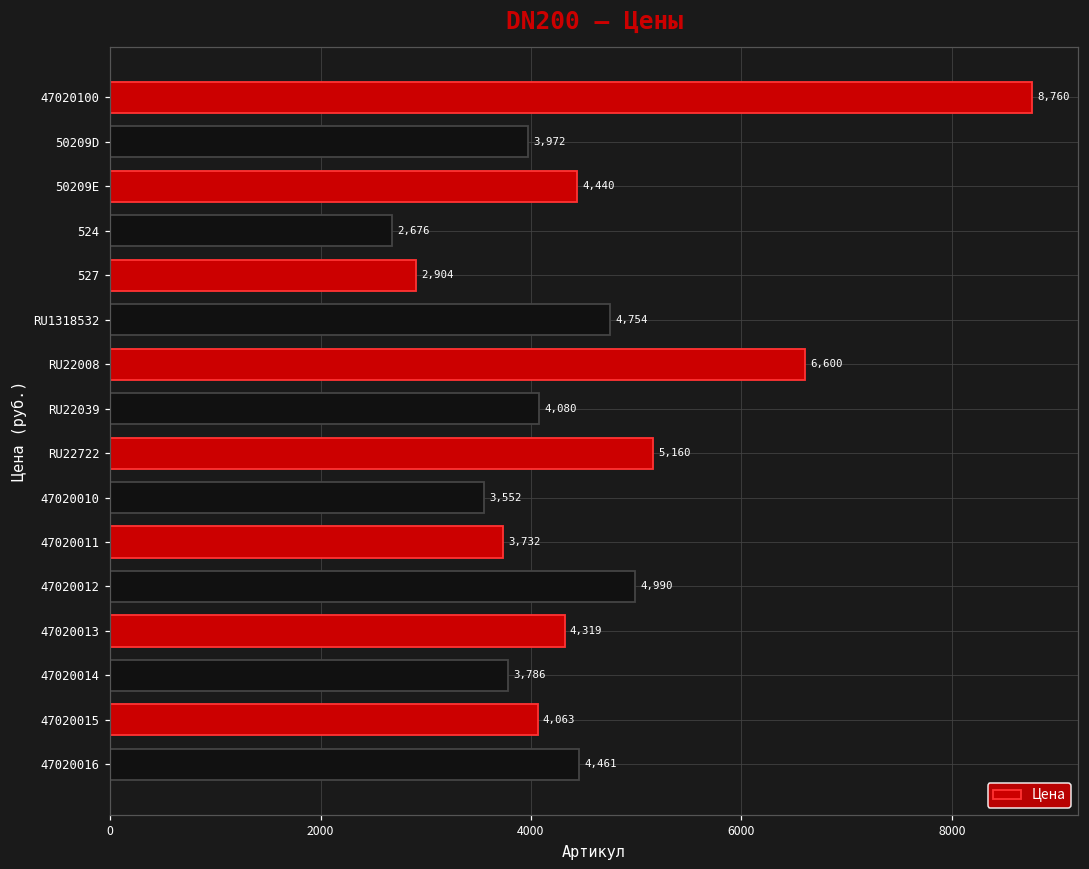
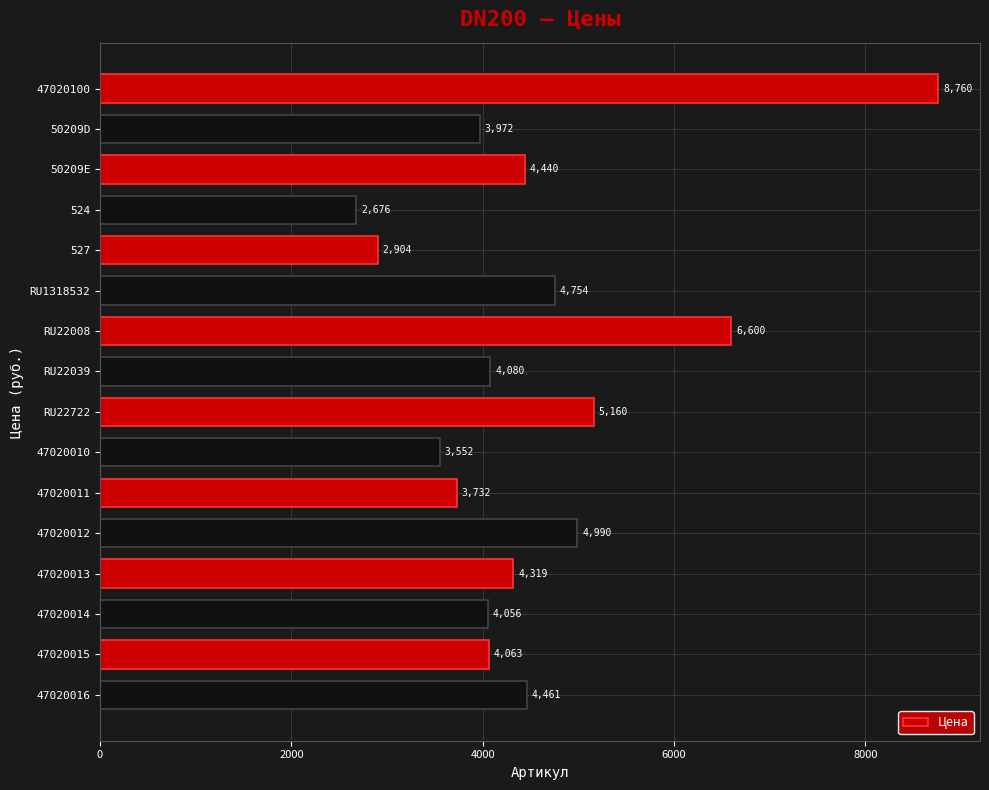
  {
    "47020100": "8,760",
    "50209D": "3,972",
    "50209E": "4,440",
    "524": "2,676",
    "527": "2,904",
    "RU1318532": "4,754",
    "RU22008": "6,600",
    "RU22039": "4,080",
    "RU22722": "5,160",
    "47020010": "3,552",
    "47020011": "3,732",
    "47020012": "4,990",
    "47020013": "4,319",
-   "47020014": "3,786",
+   "47020014": "4,056",
    "47020015": "4,063",
    "47020016": "4,461"
  }
